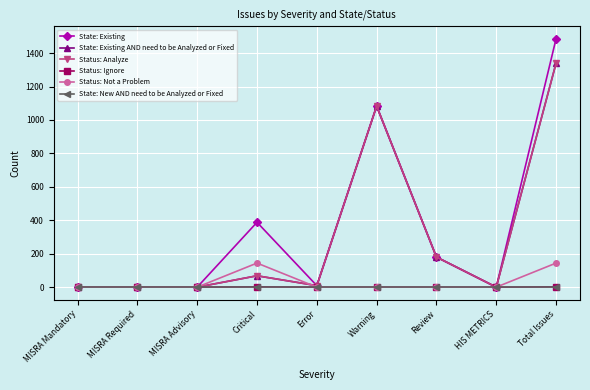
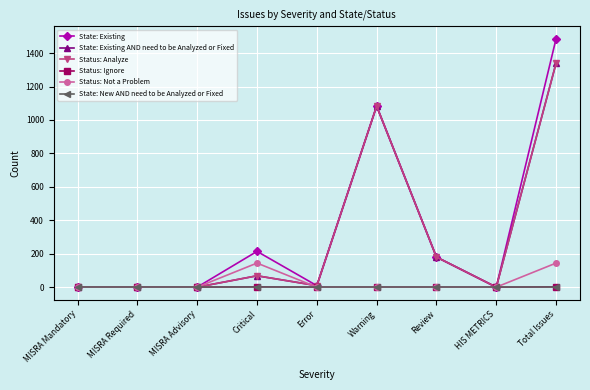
  {
    "State: Existing": {
-     "Critical": 390,
+     "Critical": 210,
      "Total Issues": 1490
    },
    "State: New AND need to be Analyzed or Fixed": {
      "Critical": 0,
      "Total Issues": 0
    }
  }
